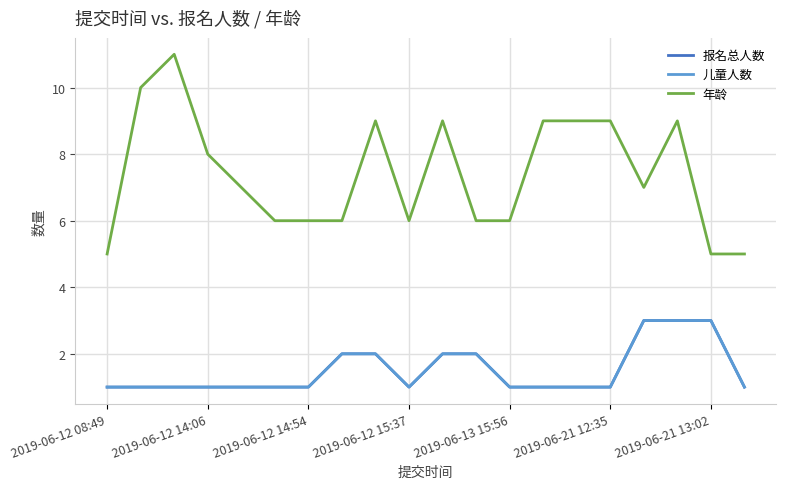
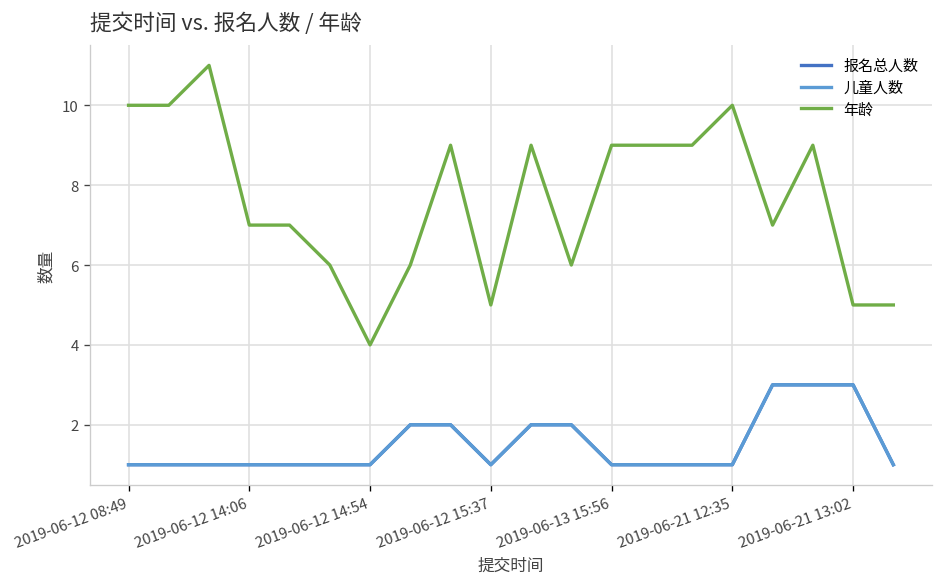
  {
    "儿童人数": {
      "2019-06-12 08:49": 1,
      "2019-06-12 14:06": 1,
      "2019-06-12 14:54": 1,
      "2019-06-12 15:37": 1,
      "2019-06-13 15:56": 1,
      "2019-06-21 12:35": 1
    },
    "年龄": {
-     "2019-06-12 08:49": 5,
-     "2019-06-12 14:06": 8,
-     "2019-06-12 14:54": 6,
-     "2019-06-12 15:37": 6,
-     "2019-06-13 15:56": 6,
-     "2019-06-21 12:35": 9
+     "2019-06-12 08:49": 10,
+     "2019-06-12 14:06": 7,
+     "2019-06-12 14:54": 4,
+     "2019-06-12 15:37": 5,
+     "2019-06-13 15:56": 9,
+     "2019-06-21 12:35": 10
    }
  }
